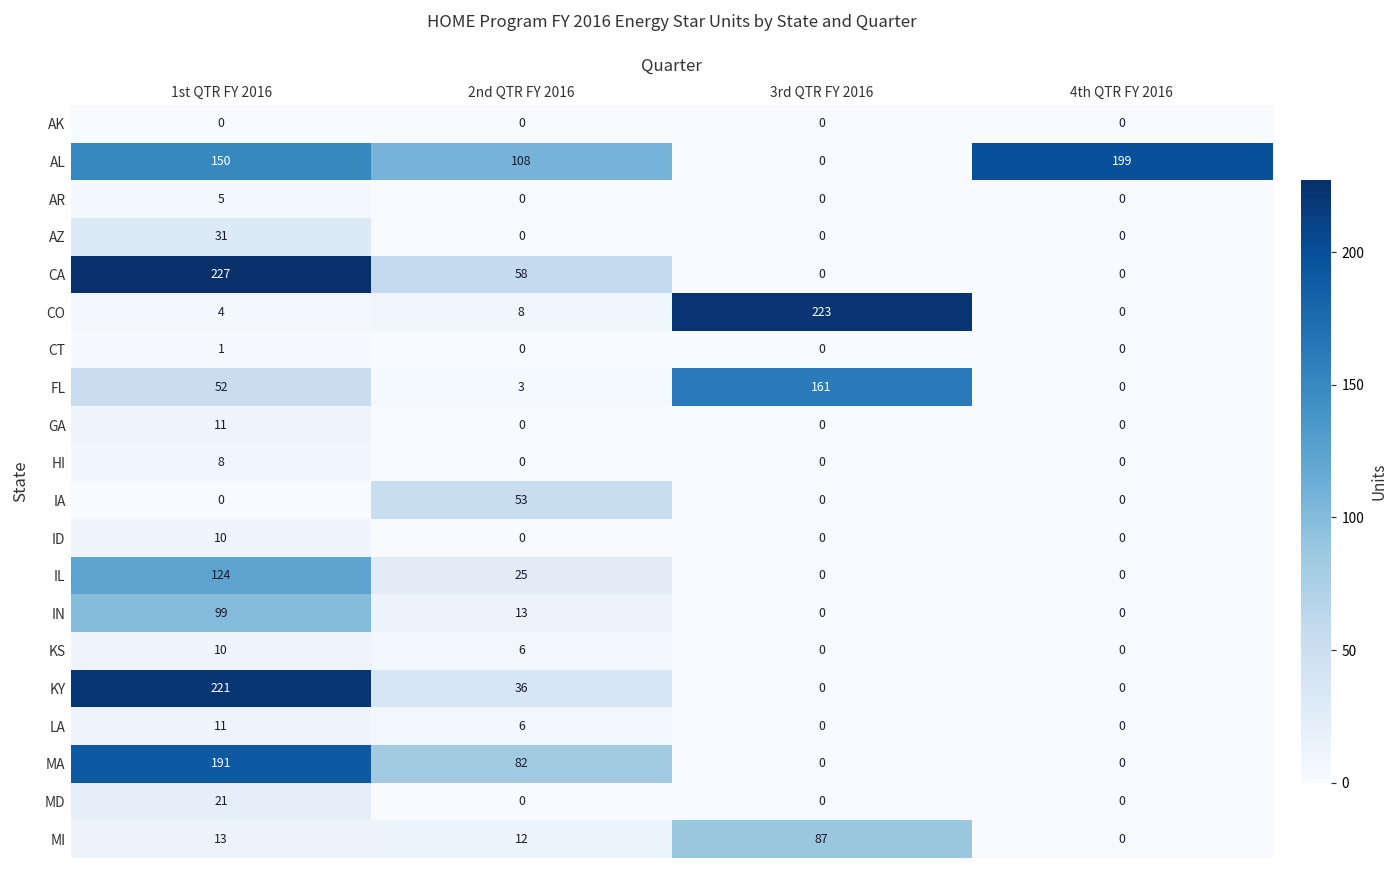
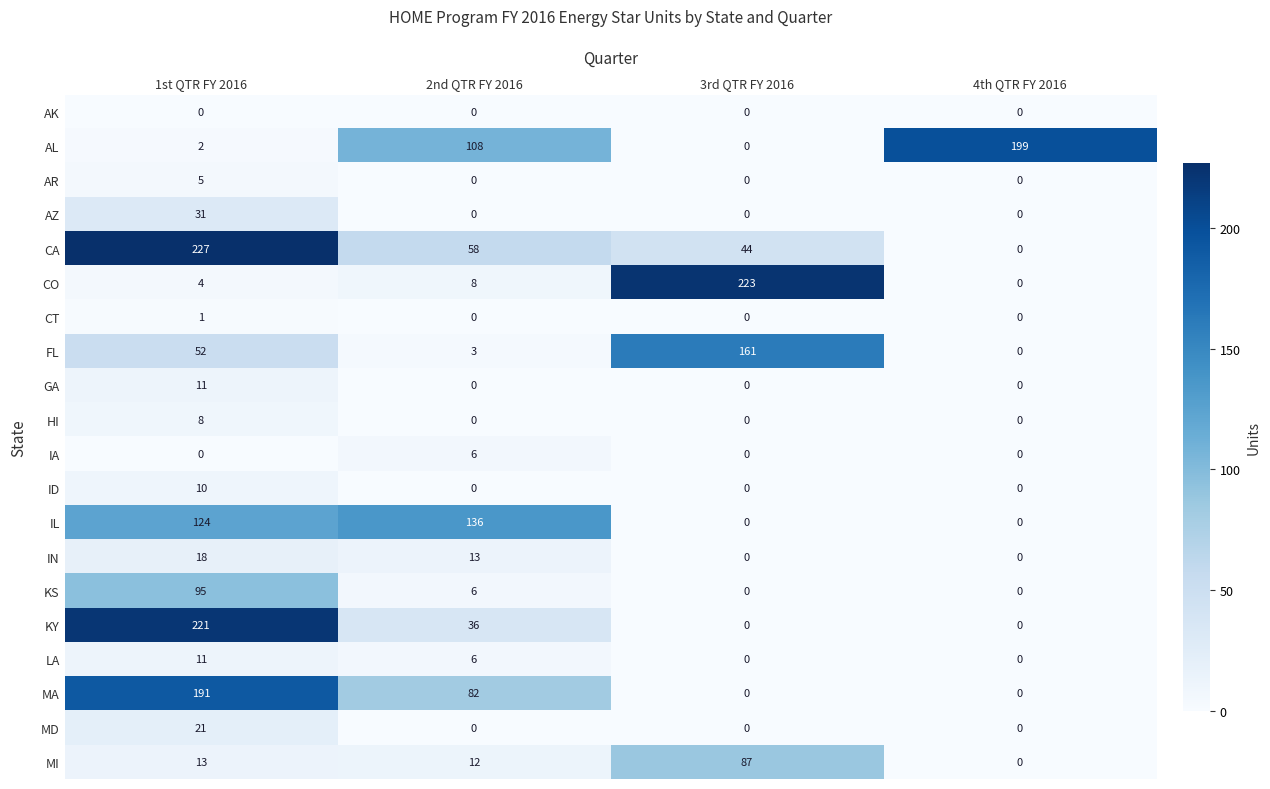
  {
    "AK": {
      "1st QTR FY 2016": 0,
      "2nd QTR FY 2016": 0,
      "3rd QTR FY 2016": 0,
      "4th QTR FY 2016": 0
    },
    "AL": {
-     "1st QTR FY 2016": 150,
+     "1st QTR FY 2016": 2,
      "2nd QTR FY 2016": 108,
      "3rd QTR FY 2016": 0,
      "4th QTR FY 2016": 199
    },
    "AR": {
      "1st QTR FY 2016": 5,
      "2nd QTR FY 2016": 0,
      "3rd QTR FY 2016": 0,
      "4th QTR FY 2016": 0
    },
    "AZ": {
      "1st QTR FY 2016": 31,
      "2nd QTR FY 2016": 0,
      "3rd QTR FY 2016": 0,
      "4th QTR FY 2016": 0
    },
    "CA": {
      "1st QTR FY 2016": 227,
      "2nd QTR FY 2016": 58,
-     "3rd QTR FY 2016": 0,
+     "3rd QTR FY 2016": 44,
      "4th QTR FY 2016": 0
    },
    "CO": {
      "1st QTR FY 2016": 4,
      "2nd QTR FY 2016": 8,
      "3rd QTR FY 2016": 223,
      "4th QTR FY 2016": 0
    },
    "CT": {
      "1st QTR FY 2016": 1,
      "2nd QTR FY 2016": 0,
      "3rd QTR FY 2016": 0,
      "4th QTR FY 2016": 0
    },
    "FL": {
      "1st QTR FY 2016": 52,
      "2nd QTR FY 2016": 3,
      "3rd QTR FY 2016": 161,
      "4th QTR FY 2016": 0
    },
    "GA": {
      "1st QTR FY 2016": 11,
      "2nd QTR FY 2016": 0,
      "3rd QTR FY 2016": 0,
      "4th QTR FY 2016": 0
    },
    "HI": {
      "1st QTR FY 2016": 8,
      "2nd QTR FY 2016": 0,
      "3rd QTR FY 2016": 0,
      "4th QTR FY 2016": 0
    },
    "IA": {
      "1st QTR FY 2016": 0,
-     "2nd QTR FY 2016": 53,
+     "2nd QTR FY 2016": 6,
      "3rd QTR FY 2016": 0,
      "4th QTR FY 2016": 0
    },
    "ID": {
      "1st QTR FY 2016": 10,
      "2nd QTR FY 2016": 0,
      "3rd QTR FY 2016": 0,
      "4th QTR FY 2016": 0
    },
    "IL": {
      "1st QTR FY 2016": 124,
-     "2nd QTR FY 2016": 25,
+     "2nd QTR FY 2016": 136,
      "3rd QTR FY 2016": 0,
      "4th QTR FY 2016": 0
    },
    "IN": {
-     "1st QTR FY 2016": 99,
+     "1st QTR FY 2016": 18,
      "2nd QTR FY 2016": 13,
      "3rd QTR FY 2016": 0,
      "4th QTR FY 2016": 0
    },
    "KS": {
-     "1st QTR FY 2016": 10,
+     "1st QTR FY 2016": 95,
      "2nd QTR FY 2016": 6,
      "3rd QTR FY 2016": 0,
      "4th QTR FY 2016": 0
    },
    "KY": {
      "1st QTR FY 2016": 221,
      "2nd QTR FY 2016": 36,
      "3rd QTR FY 2016": 0,
      "4th QTR FY 2016": 0
    },
    "LA": {
      "1st QTR FY 2016": 11,
      "2nd QTR FY 2016": 6,
      "3rd QTR FY 2016": 0,
      "4th QTR FY 2016": 0
    },
    "MA": {
      "1st QTR FY 2016": 191,
      "2nd QTR FY 2016": 82,
      "3rd QTR FY 2016": 0,
      "4th QTR FY 2016": 0
    },
    "MD": {
      "1st QTR FY 2016": 21,
      "2nd QTR FY 2016": 0,
      "3rd QTR FY 2016": 0,
      "4th QTR FY 2016": 0
    },
    "MI": {
      "1st QTR FY 2016": 13,
      "2nd QTR FY 2016": 12,
      "3rd QTR FY 2016": 87,
      "4th QTR FY 2016": 0
    }
  }
